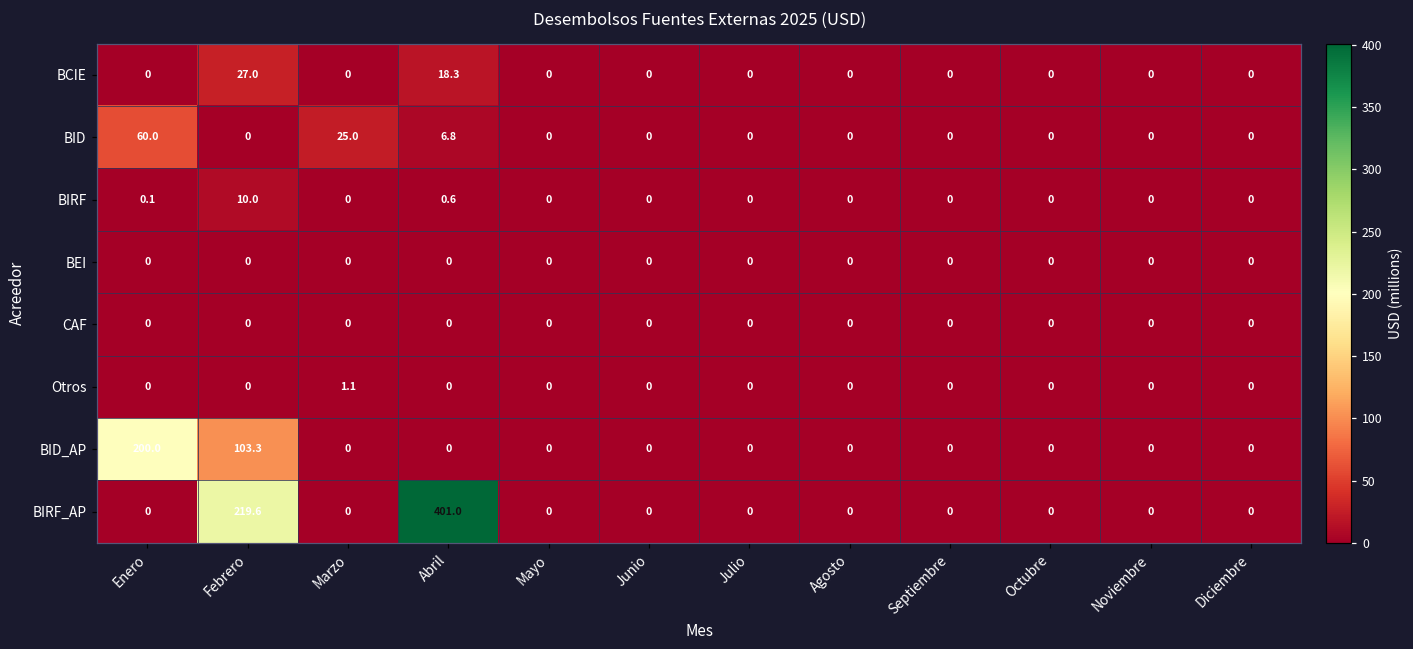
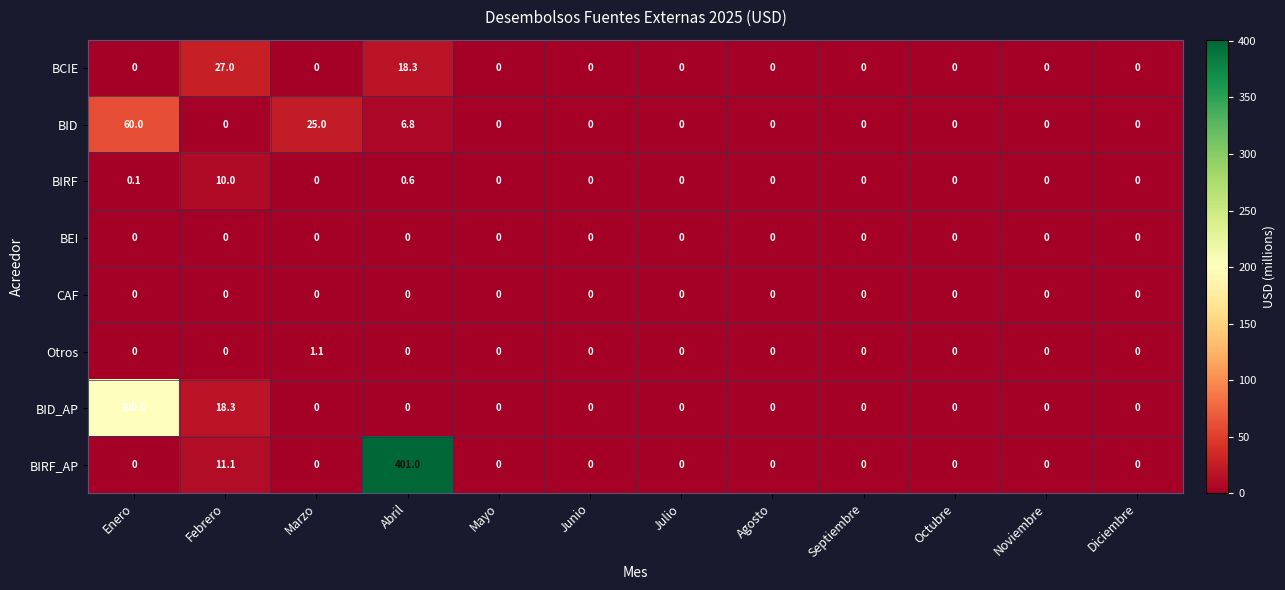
  {
    "BCIE": {
      "Enero": 0,
      "Febrero": 27.0,
      "Marzo": 0,
      "Abril": 18.3,
      "Mayo": 0,
      "Junio": 0,
      "Julio": 0,
      "Agosto": 0,
      "Septiembre": 0,
      "Octubre": 0,
      "Noviembre": 0,
      "Diciembre": 0
    },
    "BID": {
      "Enero": 60.0,
      "Febrero": 0,
      "Marzo": 25.0,
      "Abril": 6.8,
      "Mayo": 0,
      "Junio": 0,
      "Julio": 0,
      "Agosto": 0,
      "Septiembre": 0,
      "Octubre": 0,
      "Noviembre": 0,
      "Diciembre": 0
    },
    "BIRF": {
      "Enero": 0.1,
      "Febrero": 10.0,
      "Marzo": 0,
      "Abril": 0.6,
      "Mayo": 0,
      "Junio": 0,
      "Julio": 0,
      "Agosto": 0,
      "Septiembre": 0,
      "Octubre": 0,
      "Noviembre": 0,
      "Diciembre": 0
    },
    "BEI": {
      "Enero": 0,
      "Febrero": 0,
      "Marzo": 0,
      "Abril": 0,
      "Mayo": 0,
      "Junio": 0,
      "Julio": 0,
      "Agosto": 0,
      "Septiembre": 0,
      "Octubre": 0,
      "Noviembre": 0,
      "Diciembre": 0
    },
    "CAF": {
      "Enero": 0,
      "Febrero": 0,
      "Marzo": 0,
      "Abril": 0,
      "Mayo": 0,
      "Junio": 0,
      "Julio": 0,
      "Agosto": 0,
      "Septiembre": 0,
      "Octubre": 0,
      "Noviembre": 0,
      "Diciembre": 0
    },
    "Otros": {
      "Enero": 0,
      "Febrero": 0,
      "Marzo": 1.1,
      "Abril": 0,
      "Mayo": 0,
      "Junio": 0,
      "Julio": 0,
      "Agosto": 0,
      "Septiembre": 0,
      "Octubre": 0,
      "Noviembre": 0,
      "Diciembre": 0
    },
    "BID_AP": {
      "Enero": 200.0,
-     "Febrero": 103.3,
+     "Febrero": 18.3,
      "Marzo": 0,
      "Abril": 0,
      "Mayo": 0,
      "Junio": 0,
      "Julio": 0,
      "Agosto": 0,
      "Septiembre": 0,
      "Octubre": 0,
      "Noviembre": 0,
      "Diciembre": 0
    },
    "BIRF_AP": {
      "Enero": 0,
-     "Febrero": 219.6,
+     "Febrero": 11.1,
      "Marzo": 0,
      "Abril": 401.0,
      "Mayo": 0,
      "Junio": 0,
      "Julio": 0,
      "Agosto": 0,
      "Septiembre": 0,
      "Octubre": 0,
      "Noviembre": 0,
      "Diciembre": 0
    }
  }
